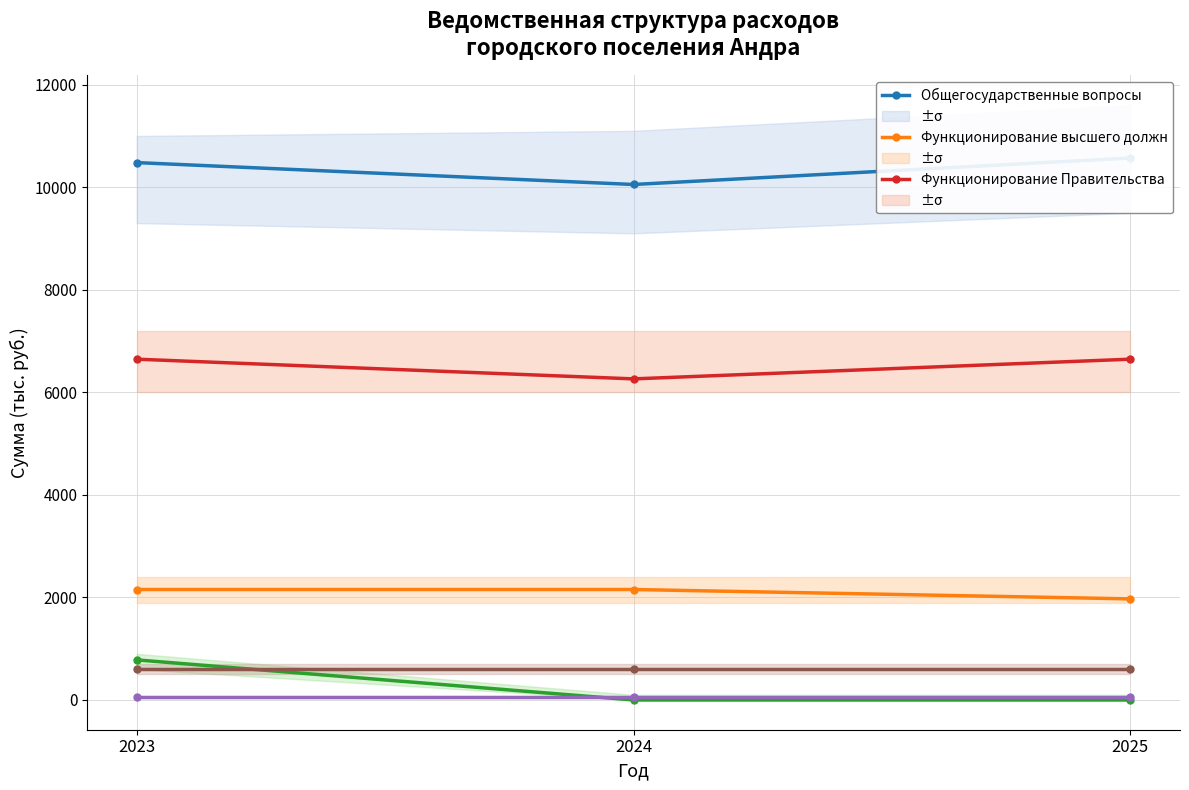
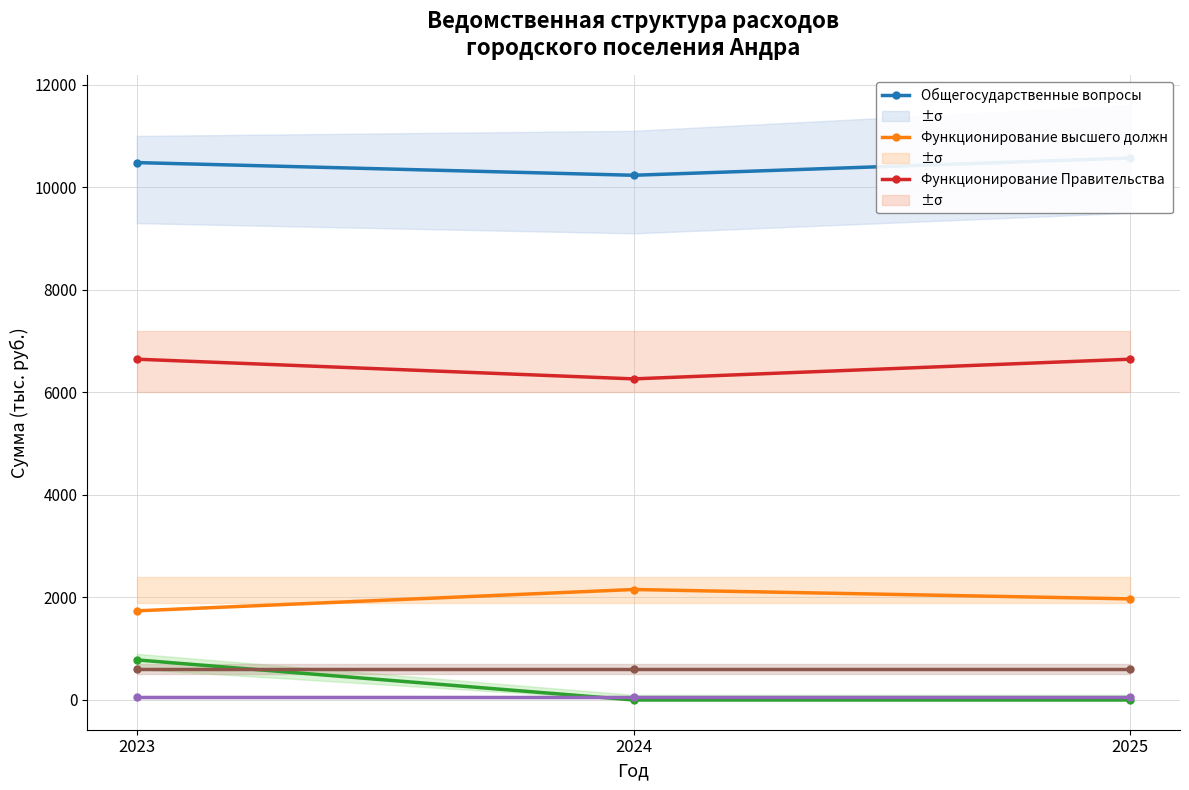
  {
    "Общегосударственные вопросы": {
      "2023": 10500,
-     "2024": 10100
+     "2024": 10200
    },
    "Функционирование высшего должн": {
-     "2023": 2200,
+     "2023": 1700,
      "2024": 2200,
      "2025": 2000
    },
    "Функционирование Правительства": {
      "2023": 6600,
      "2024": 6300,
      "2025": 6600
    }
  }
